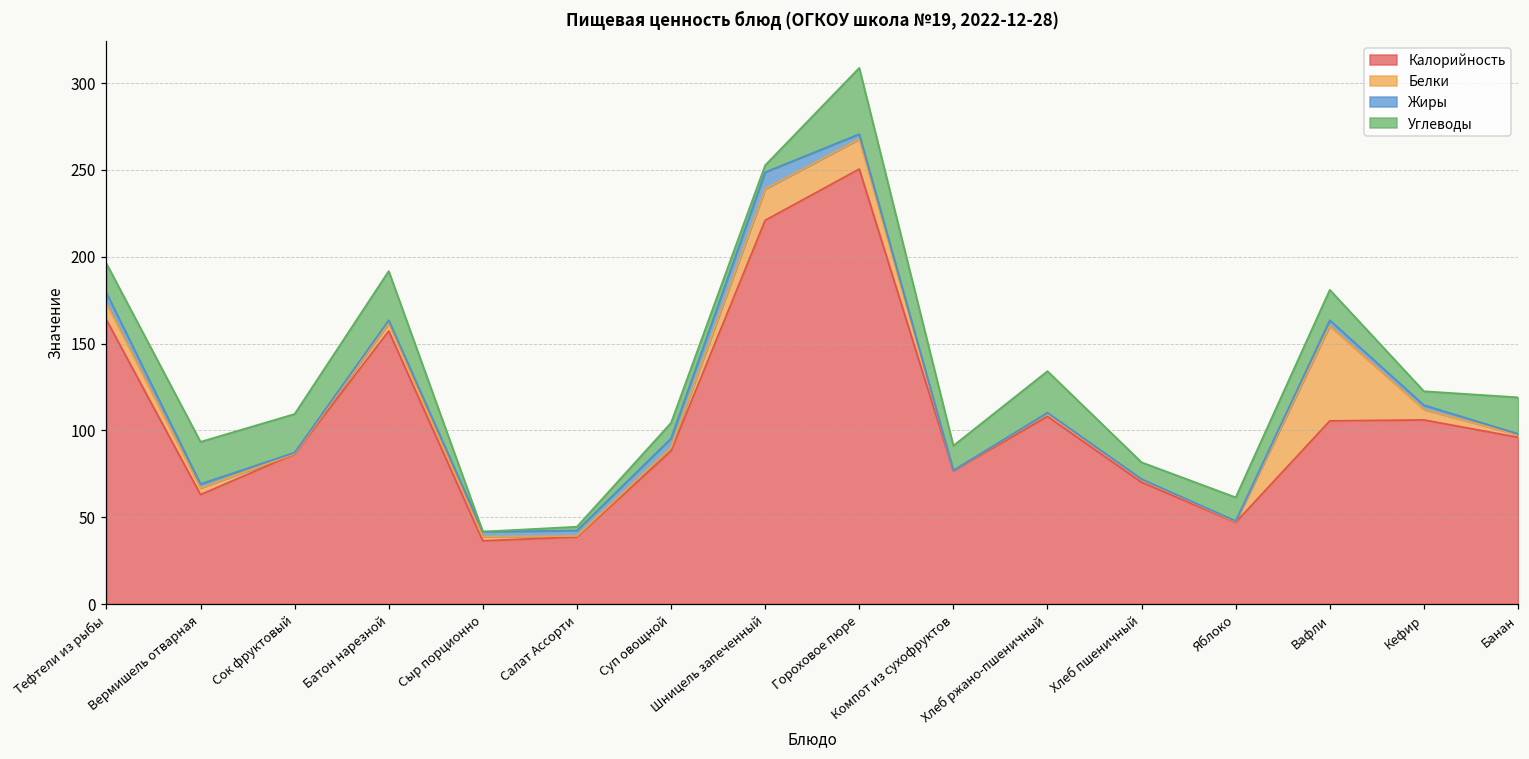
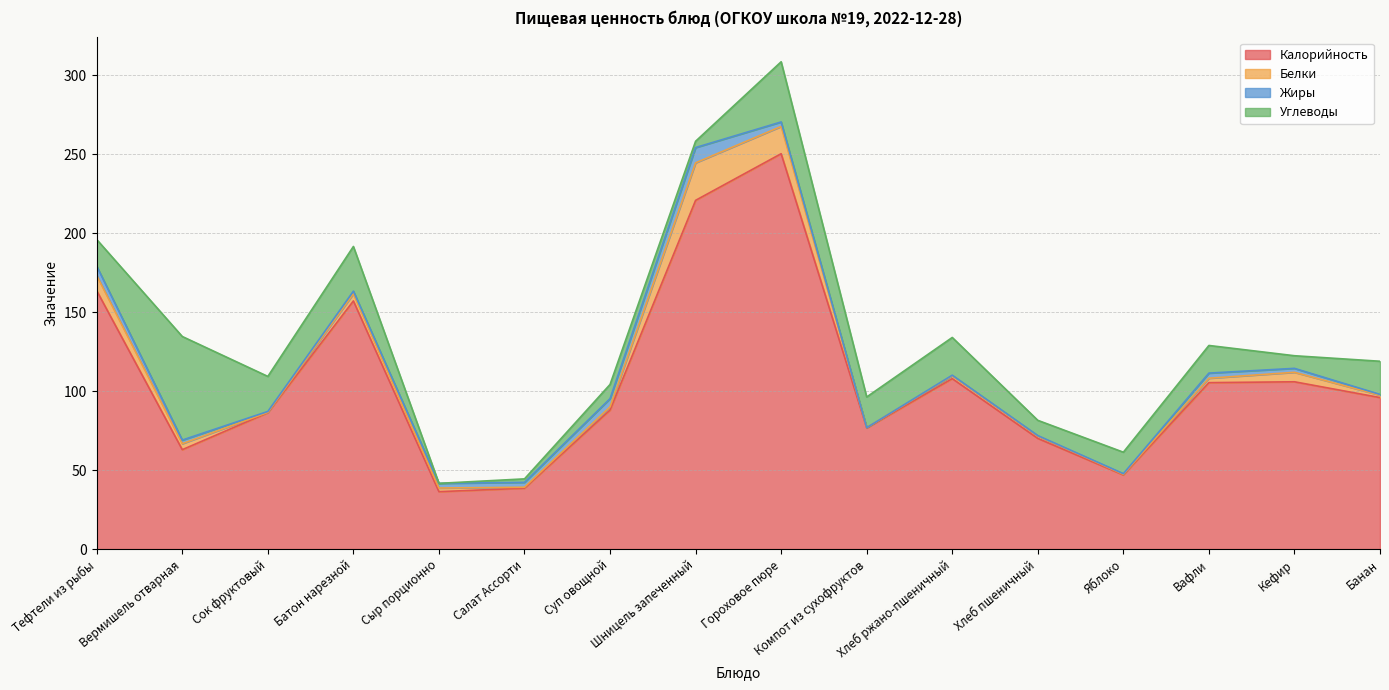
  {
    "Калорийность": {
      "Тефтели из рыбы": 164,
      "Вермишель отварная": 63,
      "Батон нарезной": 157,
      "Сыр порционно": 36,
      "Суп овощной": 88,
      "Шницель запеченный": 221,
      "Гороховое пюре": 250,
      "Хлеб ржано-пшеничный": 108,
      "Вафли": 105,
      "Кефир": 106
    },
    "Белки": {
      "Тефтели из рыбы": 10,
      "Вермишель отварная": 4,
      "Батон нарезной": 5,
      "Сыр порционно": 2,
      "Суп овощной": 2,
-     "Шницель запеченный": 18,
+     "Шницель запеченный": 24,
      "Гороховое пюре": 17,
-     "Вафли": 55,
+     "Вафли": 3,
      "Кефир": 6
    },
    "Жиры": {
      "Тефтели из рыбы": 6,
      "Вермишель отварная": 2,
      "Батон нарезной": 2,
      "Салат Ассорти": 3,
      "Суп овощной": 5,
      "Шницель запеченный": 10,
      "Гороховое пюре": 3,
      "Вафли": 3,
      "Кефир": 3
    },
    "Углеводы": {
      "Тефтели из рыбы": 17,
-     "Вермишель отварная": 24,
+     "Вермишель отварная": 66,
      "Сок фруктовый": 22,
      "Батон нарезной": 28,
      "Салат Ассорти": 2,
      "Суп овощной": 9,
      "Шницель запеченный": 4,
      "Гороховое пюре": 38,
-     "Компот из сухофруктов": 14,
+     "Компот из сухофруктов": 19,
      "Хлеб ржано-пшеничный": 24,
      "Хлеб пшеничный": 10,
      "Яблоко": 14,
      "Вафли": 18,
      "Кефир": 8,
      "Банан": 21
    }
  }
